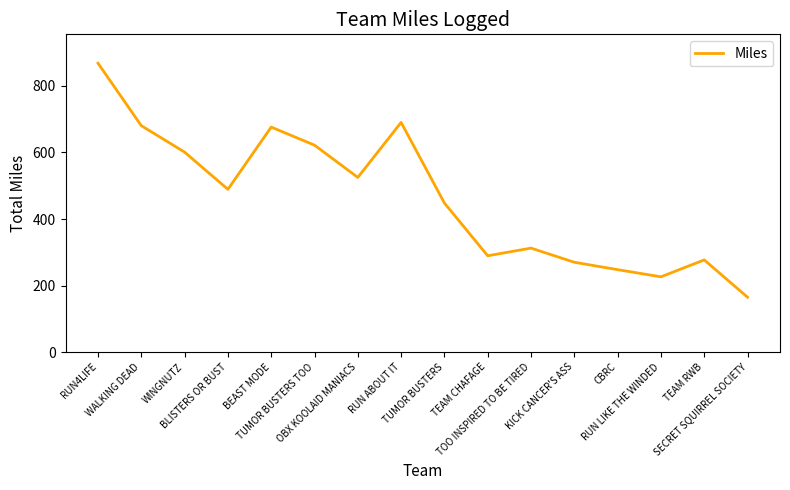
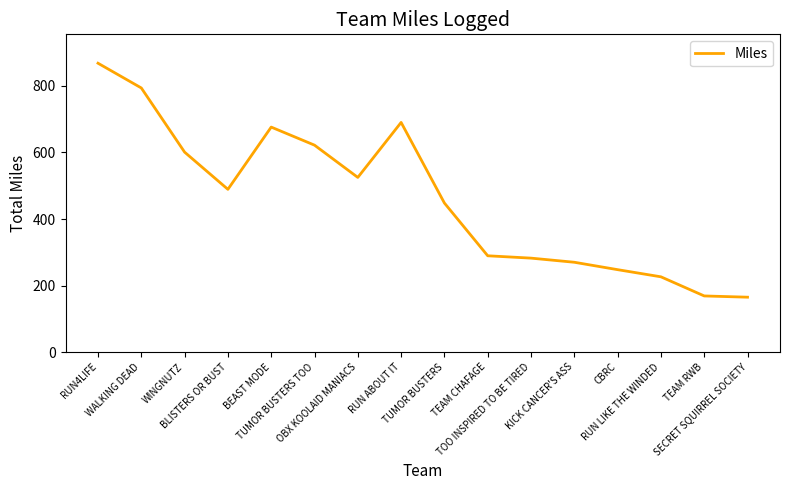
  {
    "RUN4LIFE": 870,
-   "WALKING DEAD": 680,
+   "WALKING DEAD": 790,
    "WINGNUTZ": 600,
    "BLISTERS OR BUST": 490,
    "BEAST MODE": 680,
    "TUMOR BUSTERS TOO": 620,
    "OBX KOOLAID MANIACS": 530,
    "RUN ABOUT IT": 690,
    "TUMOR BUSTERS": 450,
    "TEAM CHAFAGE": 290,
-   "TOO INSPIRED TO BE TIRED": 310,
+   "TOO INSPIRED TO BE TIRED": 280,
    "KICK CANCER'S ASS": 270,
    "CBRC": 250,
    "RUN LIKE THE WINDED": 230,
-   "TEAM RWB": 280,
+   "TEAM RWB": 170,
    "SECRET SQUIRREL SOCIETY": 170
  }
